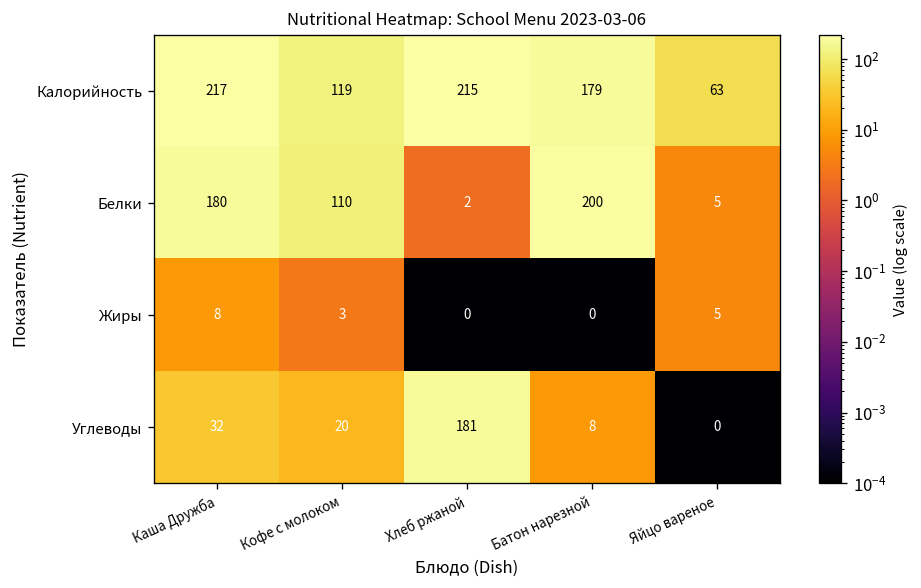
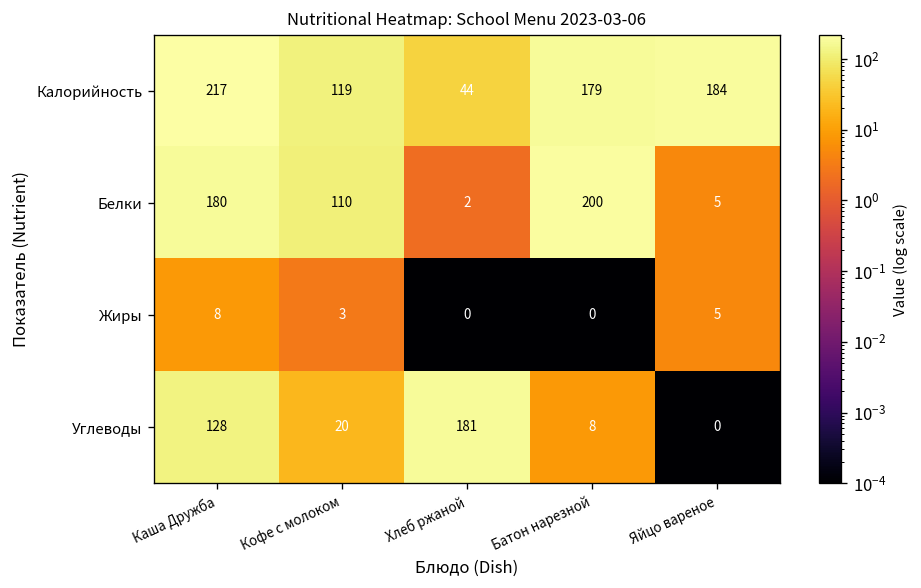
  {
    "Калорийность": {
      "Каша Дружба": 217,
      "Кофе с молоком": 119,
-     "Хлеб ржаной": 215,
+     "Хлеб ржаной": 44,
      "Батон нарезной": 179,
-     "Яйцо вареное": 63
+     "Яйцо вареное": 184
    },
    "Белки": {
      "Каша Дружба": 180,
      "Кофе с молоком": 110,
      "Хлеб ржаной": 2,
      "Батон нарезной": 200,
      "Яйцо вареное": 5
    },
    "Жиры": {
      "Каша Дружба": 8,
      "Кофе с молоком": 3,
      "Хлеб ржаной": 0,
      "Батон нарезной": 0,
      "Яйцо вареное": 5
    },
    "Углеводы": {
-     "Каша Дружба": 32,
+     "Каша Дружба": 128,
      "Кофе с молоком": 20,
      "Хлеб ржаной": 181,
      "Батон нарезной": 8,
      "Яйцо вареное": 0
    }
  }
